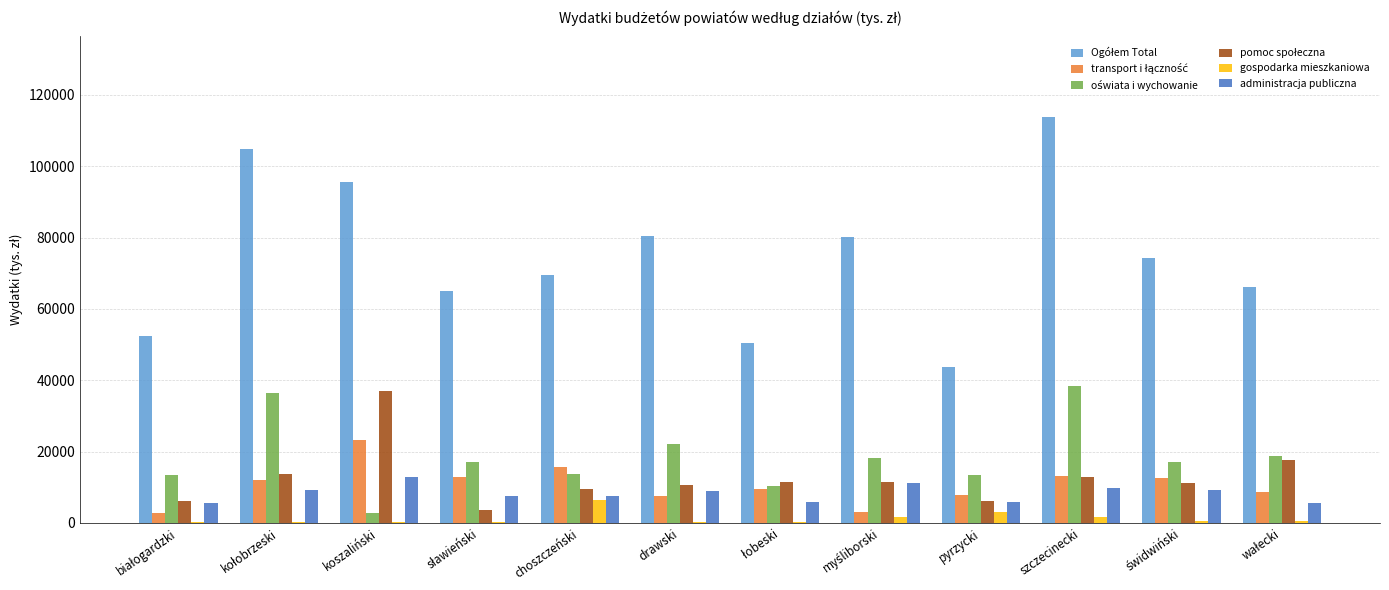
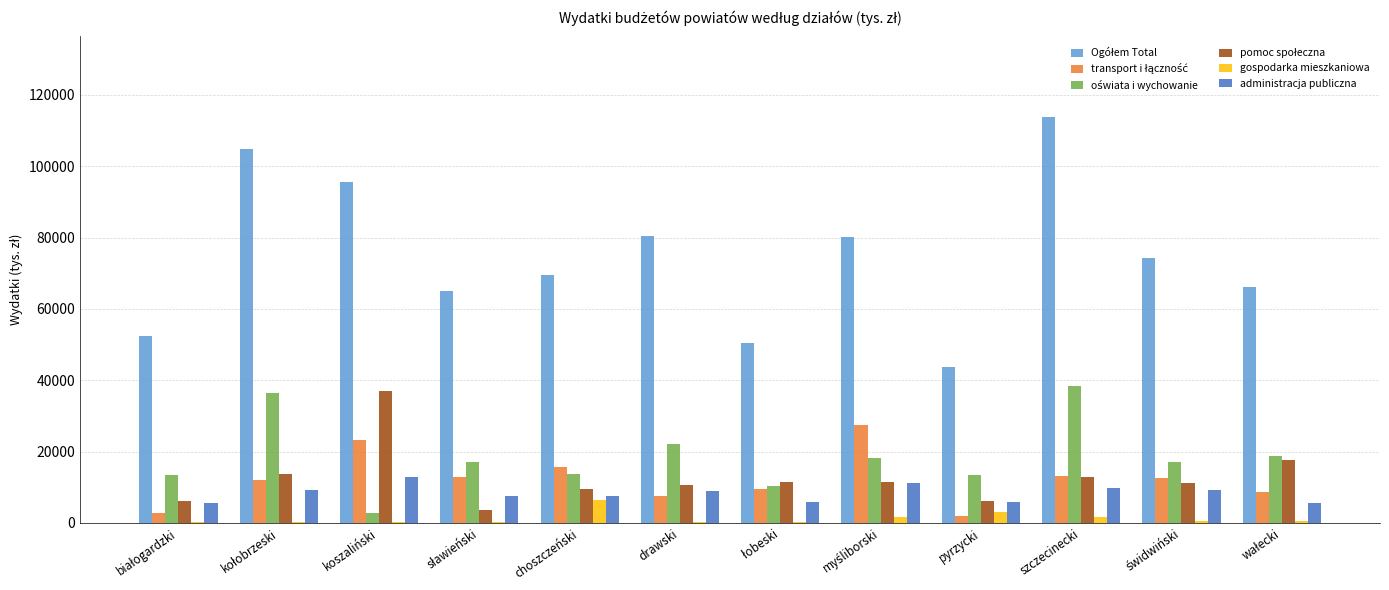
  {
    "transport i łączność": {
      "białogardzki": 3000,
      "kołobrzeski": 12000,
      "koszaliński": 23000,
      "sławieński": 13000,
      "choszczeński": 16000,
      "drawski": 8000,
      "łobeski": 10000,
-     "myśliborski": 3000,
-     "pyrzycki": 8000,
+     "myśliborski": 27000,
+     "pyrzycki": 2000,
      "szczecinecki": 13000,
      "świdwiński": 13000,
      "wałecki": 9000
    },
    "oświata i wychowanie": {
      "białogardzki": 13000,
      "kołobrzeski": 37000,
      "koszaliński": 3000,
      "sławieński": 17000,
      "choszczeński": 14000,
      "drawski": 22000,
      "łobeski": 10000,
      "myśliborski": 18000,
      "pyrzycki": 13000,
      "szczecinecki": 38000,
      "świdwiński": 17000,
      "wałecki": 19000
    },
    "pomoc społeczna": {
      "białogardzki": 6000,
      "kołobrzeski": 14000,
      "koszaliński": 37000,
      "sławieński": 4000,
      "choszczeński": 9000,
      "drawski": 10000,
      "łobeski": 11000,
      "myśliborski": 11000,
      "pyrzycki": 6000,
      "szczecinecki": 13000,
      "świdwiński": 11000,
      "wałecki": 18000
    },
    "gospodarka mieszkaniowa": {
      "choszczeński": 6000,
      "myśliborski": 2000,
      "pyrzycki": 3000,
      "szczecinecki": 2000
    }
  }
